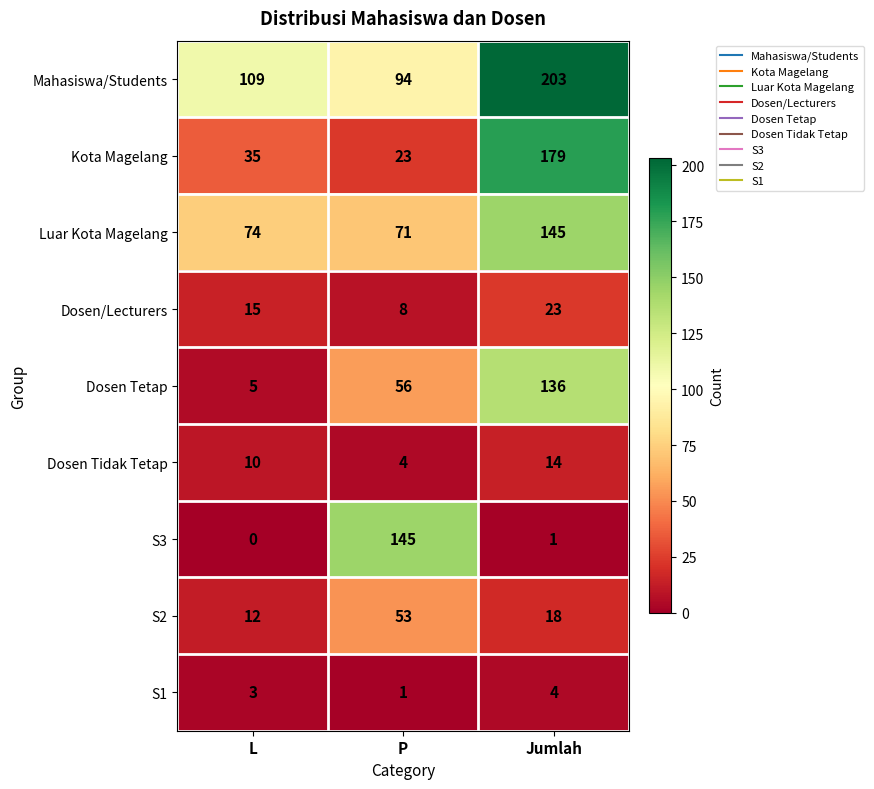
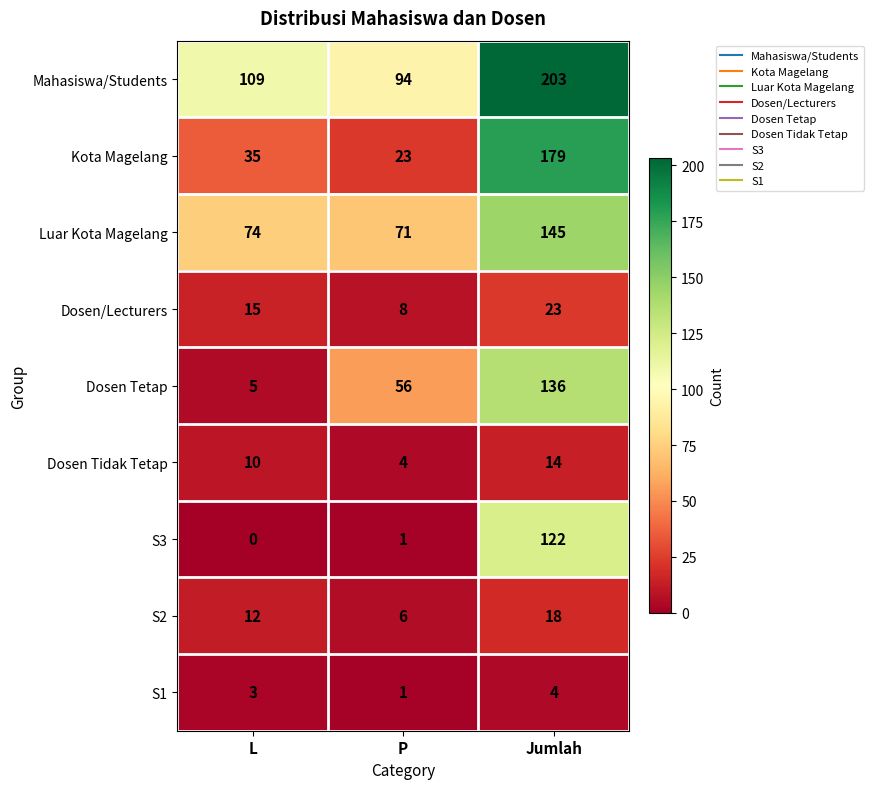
  {
    "Mahasiswa/Students": {
      "L": 109,
      "P": 94,
      "Jumlah": 203
    },
    "Kota Magelang": {
      "L": 35,
      "P": 23,
      "Jumlah": 179
    },
    "Luar Kota Magelang": {
      "L": 74,
      "P": 71,
      "Jumlah": 145
    },
    "Dosen/Lecturers": {
      "L": 15,
      "P": 8,
      "Jumlah": 23
    },
    "Dosen Tetap": {
      "L": 5,
      "P": 56,
      "Jumlah": 136
    },
    "Dosen Tidak Tetap": {
      "L": 10,
      "P": 4,
      "Jumlah": 14
    },
    "S3": {
      "L": 0,
-     "P": 145,
-     "Jumlah": 1
+     "P": 1,
+     "Jumlah": 122
    },
    "S2": {
      "L": 12,
-     "P": 53,
+     "P": 6,
      "Jumlah": 18
    },
    "S1": {
      "L": 3,
      "P": 1,
      "Jumlah": 4
    }
  }
